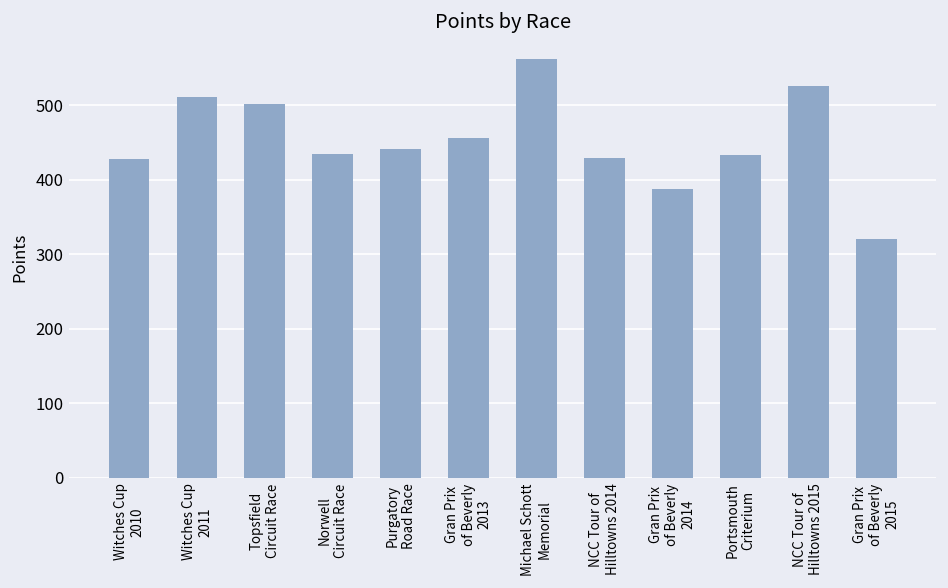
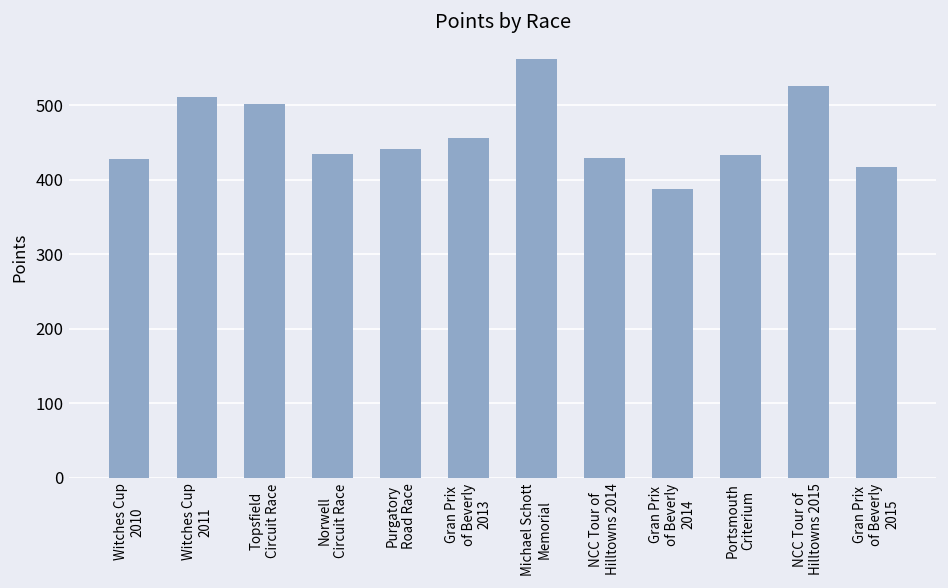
  {
    "Witches Cup 2010": 430,
    "Witches Cup 2011": 510,
    "Topsfield Circuit Race": 500,
    "Norwell Circuit Race": 430,
    "Purgatory Road Race": 440,
    "Gran Prix of Beverly 2013": 460,
    "Michael Schott Memorial": 560,
    "NCC Tour of Hilltowns 2014": 430,
    "Gran Prix of Beverly 2014": 390,
    "Portsmouth Criterium": 430,
    "NCC Tour of Hilltowns 2015": 530,
-   "Gran Prix of Beverly 2015": 320
+   "Gran Prix of Beverly 2015": 420
  }
